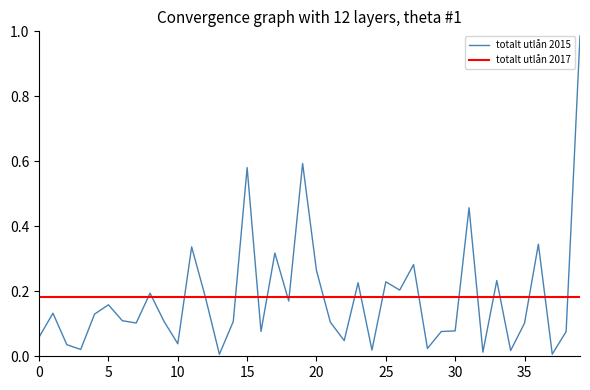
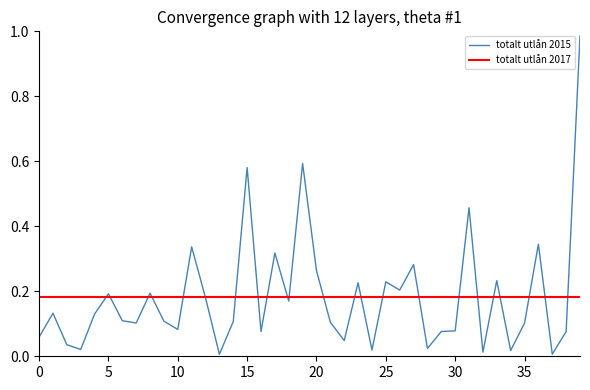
  {
    "0": 0.06,
-   "5": 0.16,
-   "10": 0.04,
+   "5": 0.19,
+   "10": 0.08,
    "15": 0.58,
    "20": 0.26,
    "25": 0.23,
    "30": 0.08,
    "35": 0.10
  }
